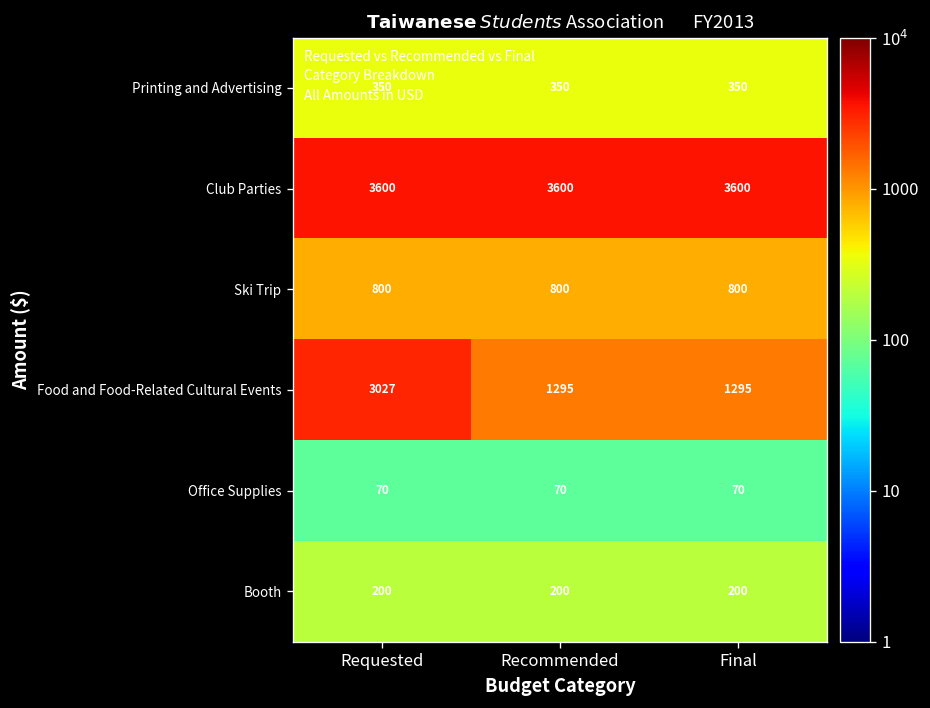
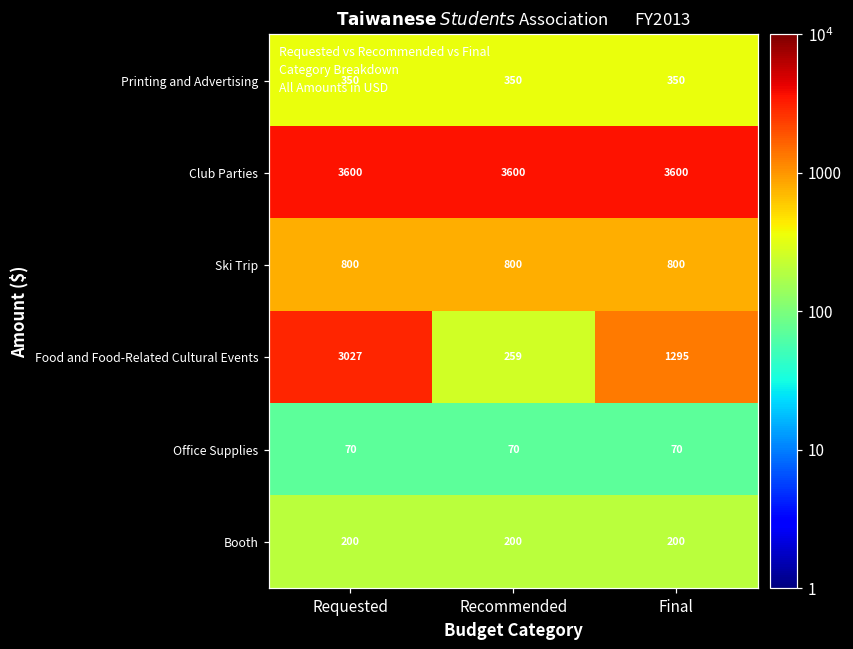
  {
    "Printing and Advertising": {
      "Recommended": 350,
      "Final": 350
    },
    "Club Parties": {
      "Requested": 3600,
      "Recommended": 3600,
      "Final": 3600
    },
    "Ski Trip": {
      "Requested": 800,
      "Recommended": 800,
      "Final": 800
    },
    "Food and Food-Related Cultural Events": {
      "Requested": 3027,
-     "Recommended": 1295,
+     "Recommended": 259,
      "Final": 1295
    },
    "Office Supplies": {
      "Requested": 70,
      "Recommended": 70,
      "Final": 70
    },
    "Booth": {
      "Requested": 200,
      "Recommended": 200,
      "Final": 200
    }
  }
